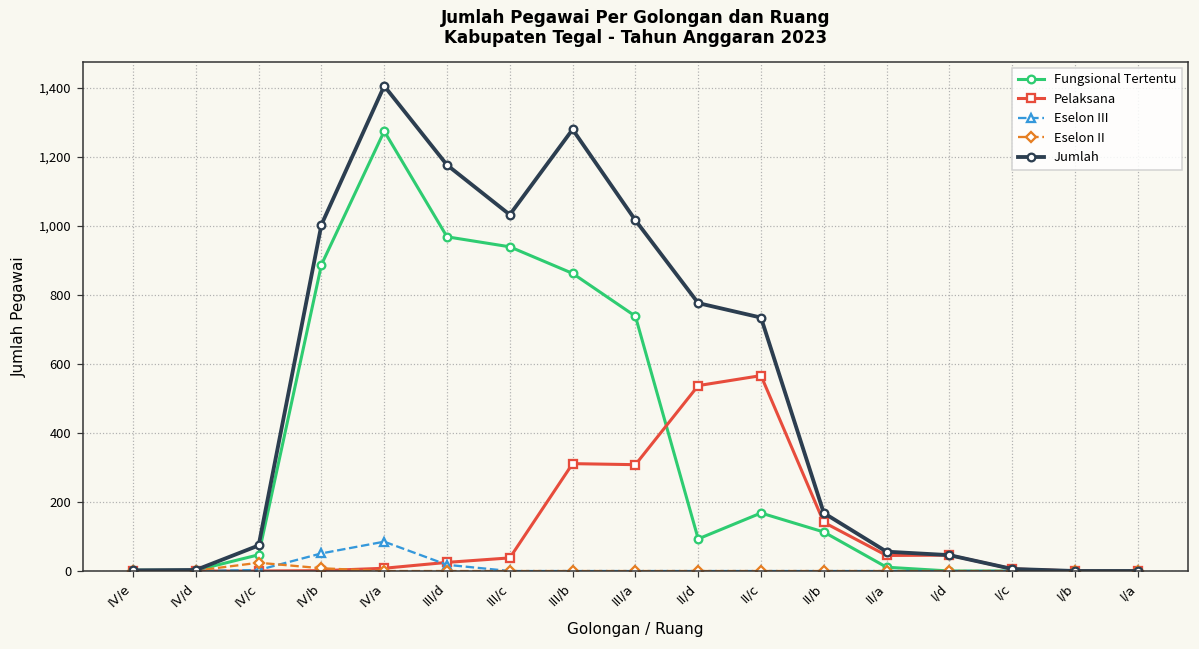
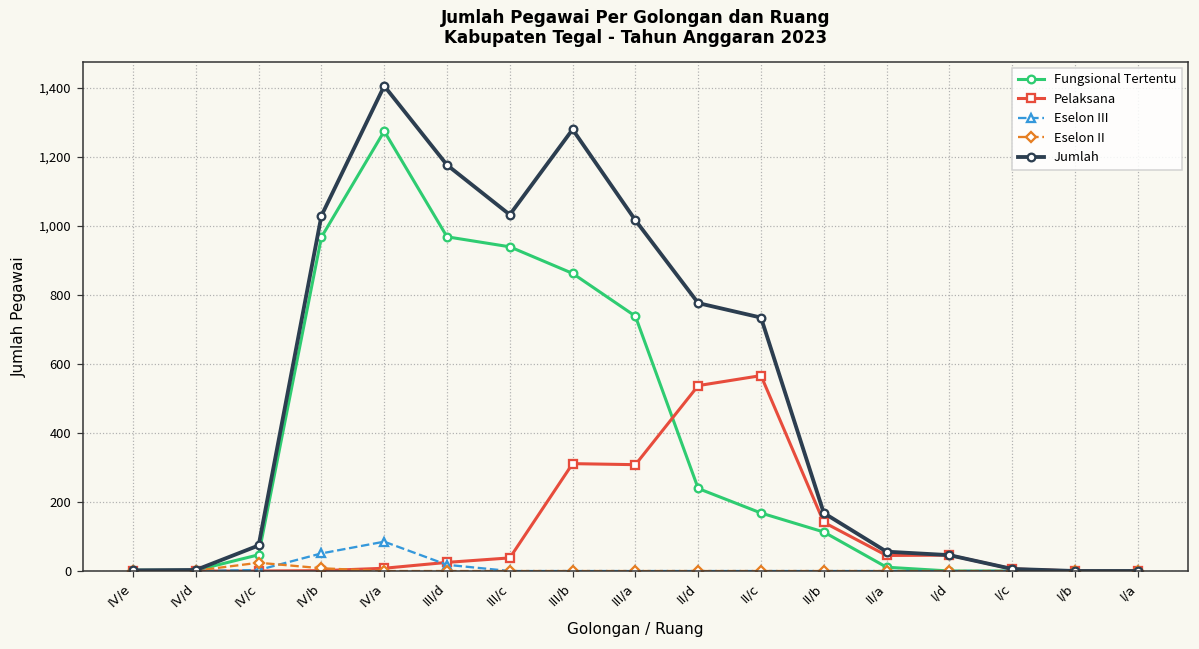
  {
    "Fungsional Tertentu": {
      "IV/c": "50",
-     "IV/b": "890",
+     "IV/b": "970",
      "IV/a": "1,270",
      "III/d": "970",
      "III/c": "940",
      "III/b": "860",
      "III/a": "740",
-     "II/d": "90",
+     "II/d": "240",
      "II/c": "170",
      "II/b": "110",
      "II/a": "10"
    },
    "Eselon III": {
      "IV/b": "50",
      "IV/a": "90"
    },
    "Jumlah": {
      "IV/c": "70",
-     "IV/b": "1,000",
+     "IV/b": "1,030",
      "IV/a": "1,410",
      "III/d": "1,180",
      "III/c": "1,030",
      "III/b": "1,280",
      "III/a": "1,020",
      "II/d": "780",
      "II/c": "730",
      "II/b": "170",
      "II/a": "60"
    }
  }
